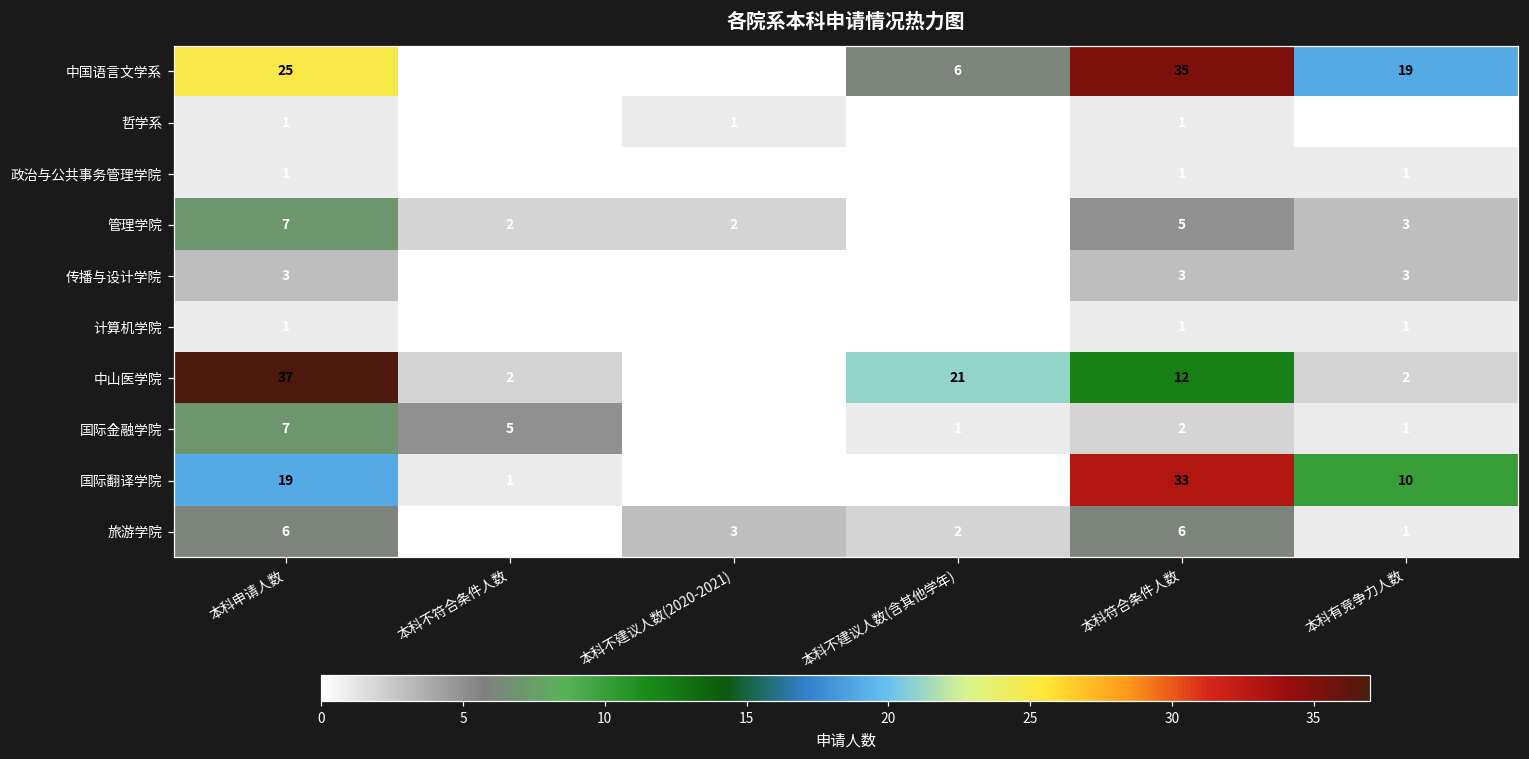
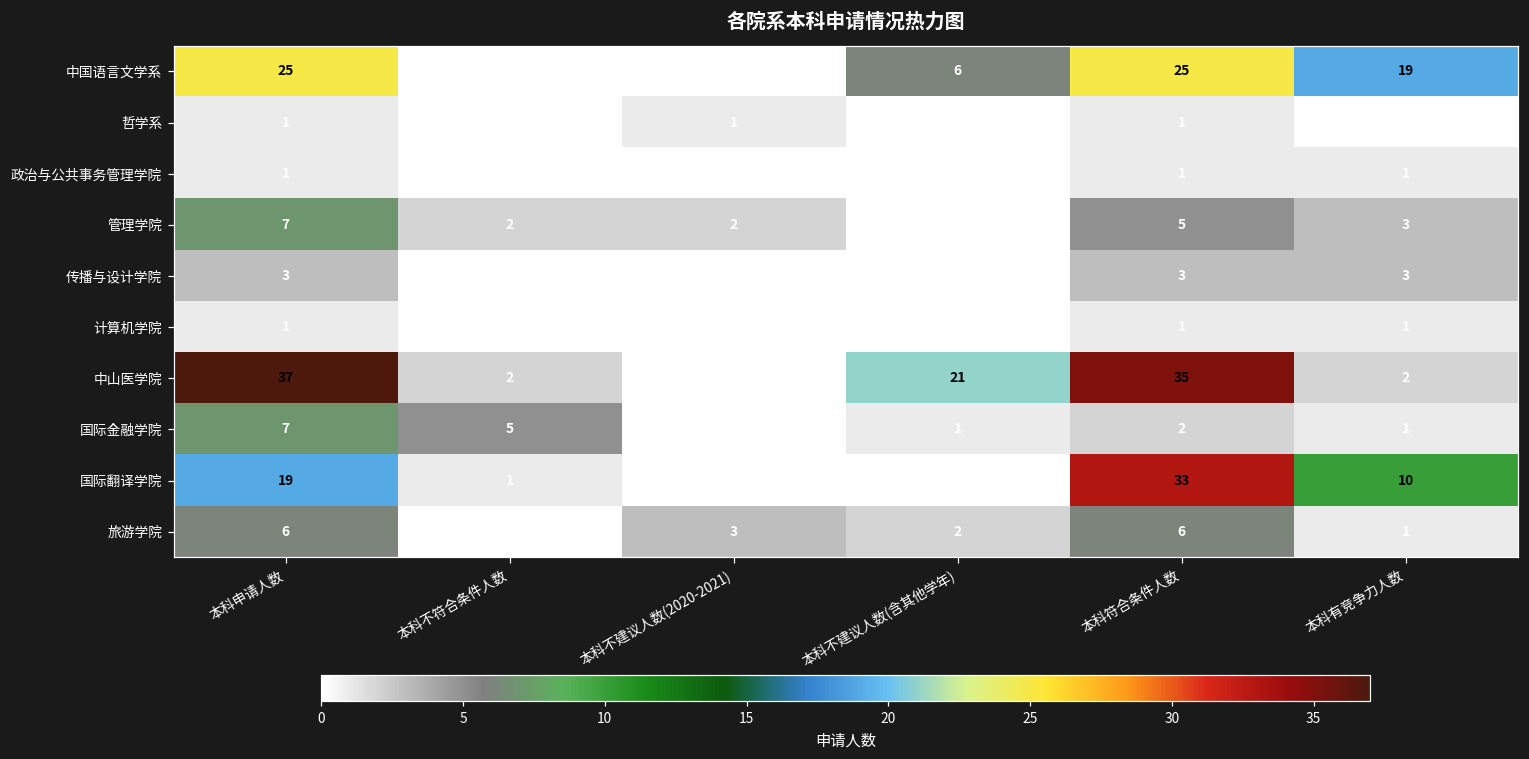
  {
    "中国语言文学系": {
      "本科申请人数": 25,
      "本科不建议人数(含其他学年)": 6,
-     "本科符合条件人数": 35,
+     "本科符合条件人数": 25,
      "本科有竞争力人数": 19
    },
    "管理学院": {
      "本科申请人数": 7,
      "本科符合条件人数": 5,
      "本科有竞争力人数": 3
    },
    "传播与设计学院": {
      "本科申请人数": 3,
      "本科符合条件人数": 3,
      "本科有竞争力人数": 3
    },
    "中山医学院": {
      "本科申请人数": 37,
      "本科不建议人数(含其他学年)": 21,
-     "本科符合条件人数": 12
+     "本科符合条件人数": 35
    },
    "国际金融学院": {
      "本科申请人数": 7,
      "本科不符合条件人数": 5
    },
    "国际翻译学院": {
      "本科申请人数": 19,
      "本科符合条件人数": 33,
      "本科有竞争力人数": 10
    },
    "旅游学院": {
      "本科申请人数": 6,
      "本科不建议人数(2020-2021)": 3,
      "本科符合条件人数": 6
    }
  }
